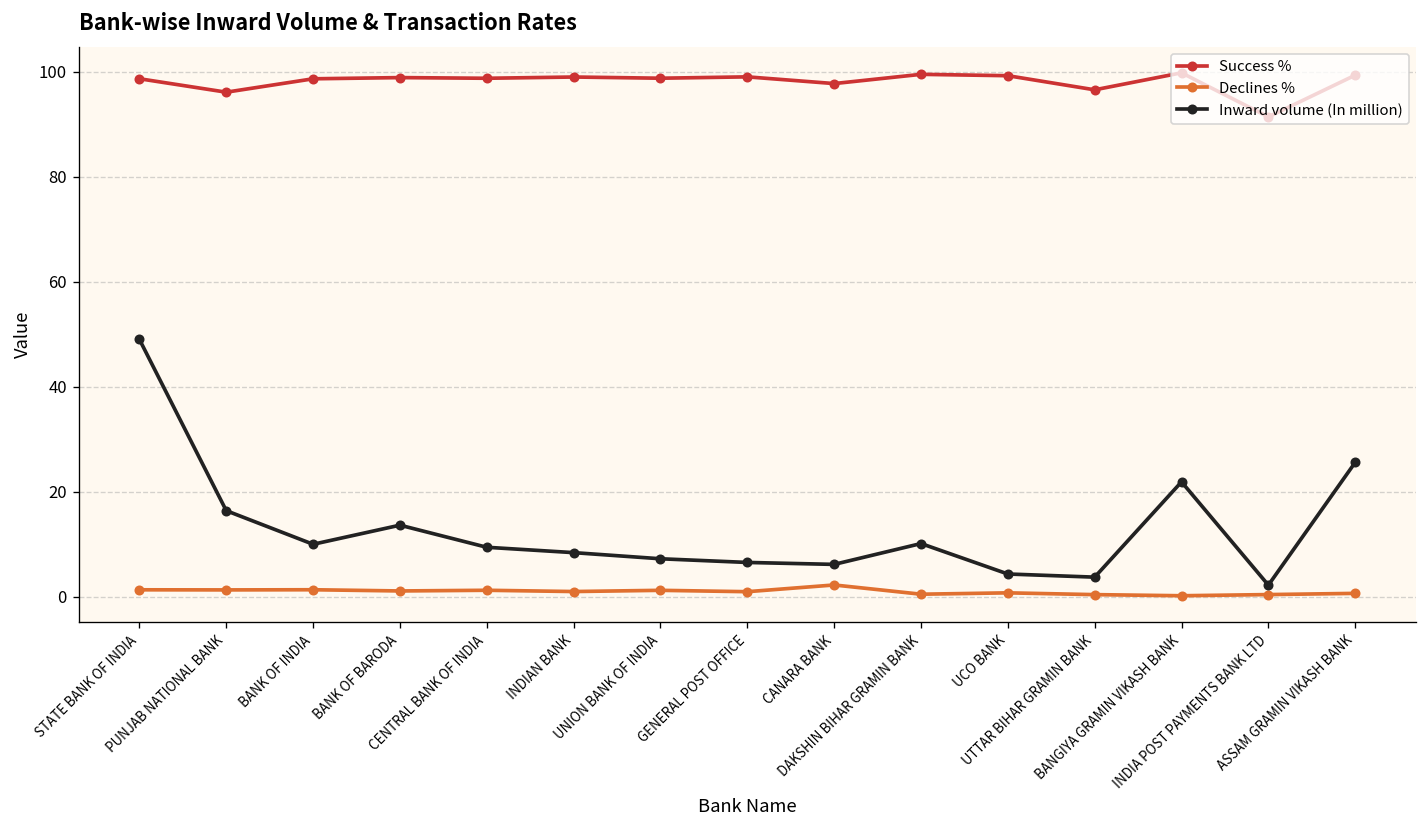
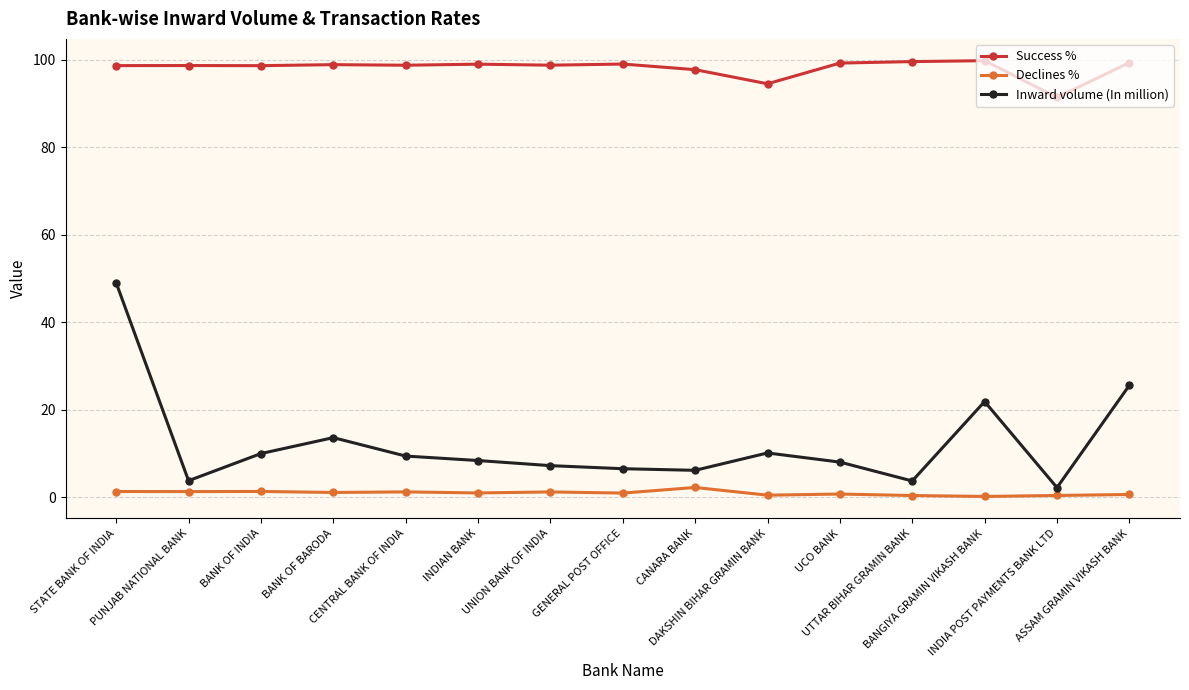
  {
    "Success %": {
      "STATE BANK OF INDIA": 99,
-     "PUNJAB NATIONAL BANK": 96,
+     "PUNJAB NATIONAL BANK": 99,
      "BANK OF INDIA": 99,
      "BANK OF BARODA": 99,
      "CENTRAL BANK OF INDIA": 99,
      "INDIAN BANK": 99,
      "UNION BANK OF INDIA": 99,
      "GENERAL POST OFFICE": 99,
      "CANARA BANK": 98,
-     "DAKSHIN BIHAR GRAMIN BANK": 100,
+     "DAKSHIN BIHAR GRAMIN BANK": 95,
      "UCO BANK": 99,
-     "UTTAR BIHAR GRAMIN BANK": 97
+     "UTTAR BIHAR GRAMIN BANK": 100
    },
    "Declines %": {
      "STATE BANK OF INDIA": 1,
      "PUNJAB NATIONAL BANK": 1,
      "BANK OF INDIA": 1,
      "BANK OF BARODA": 1,
      "CENTRAL BANK OF INDIA": 1,
      "INDIAN BANK": 1,
      "UNION BANK OF INDIA": 1,
      "GENERAL POST OFFICE": 1,
      "CANARA BANK": 2,
      "DAKSHIN BIHAR GRAMIN BANK": 0,
      "UCO BANK": 1,
      "UTTAR BIHAR GRAMIN BANK": 0,
      "BANGIYA GRAMIN VIKASH BANK": 0,
      "INDIA POST PAYMENTS BANK LTD": 0,
      "ASSAM GRAMIN VIKASH BANK": 1
    },
    "Inward volume (In million)": {
      "STATE BANK OF INDIA": 49,
-     "PUNJAB NATIONAL BANK": 16,
+     "PUNJAB NATIONAL BANK": 4,
      "BANK OF INDIA": 10,
      "BANK OF BARODA": 14,
      "CENTRAL BANK OF INDIA": 9,
      "INDIAN BANK": 8,
      "UNION BANK OF INDIA": 7,
      "GENERAL POST OFFICE": 7,
      "CANARA BANK": 6,
      "DAKSHIN BIHAR GRAMIN BANK": 10,
-     "UCO BANK": 4,
+     "UCO BANK": 8,
      "UTTAR BIHAR GRAMIN BANK": 4,
      "BANGIYA GRAMIN VIKASH BANK": 22,
      "INDIA POST PAYMENTS BANK LTD": 2,
      "ASSAM GRAMIN VIKASH BANK": 26
    }
  }
